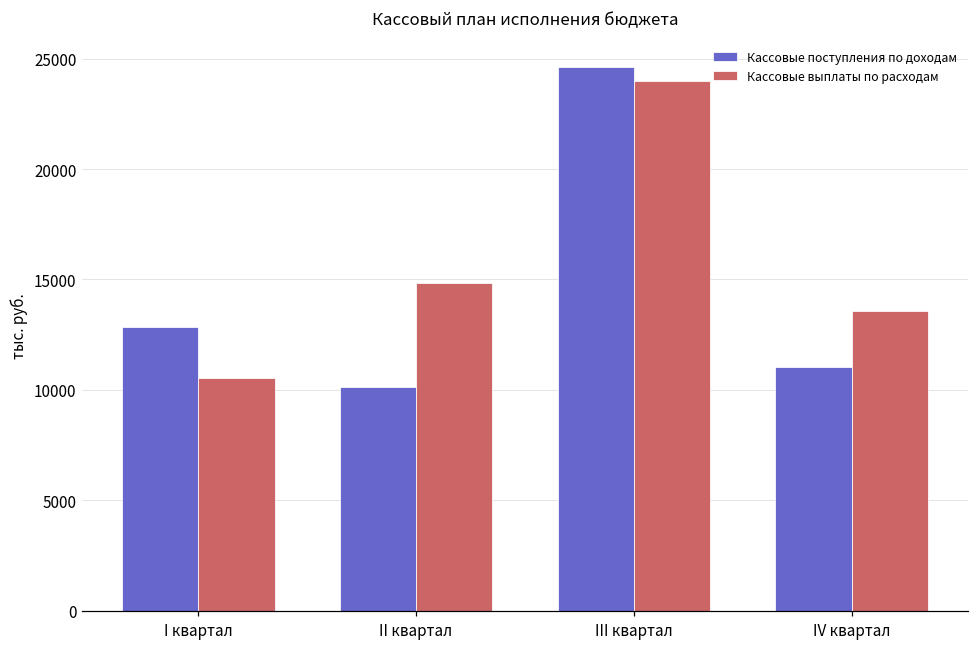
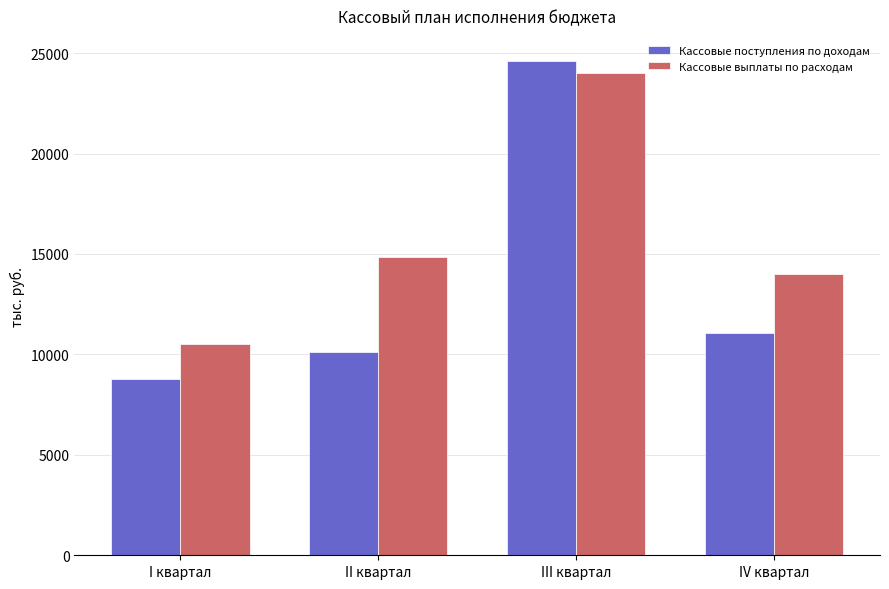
  {
    "Кассовые поступления по доходам": {
-     "I квартал": 12900,
+     "I квартал": 8800,
      "II квартал": 10100,
      "III квартал": 24600,
      "IV квартал": 11100
    },
    "Кассовые выплаты по расходам": {
      "I квартал": 10500,
      "II квартал": 14800,
      "III квартал": 24000,
-     "IV квартал": 13600
+     "IV квартал": 14000
    }
  }
